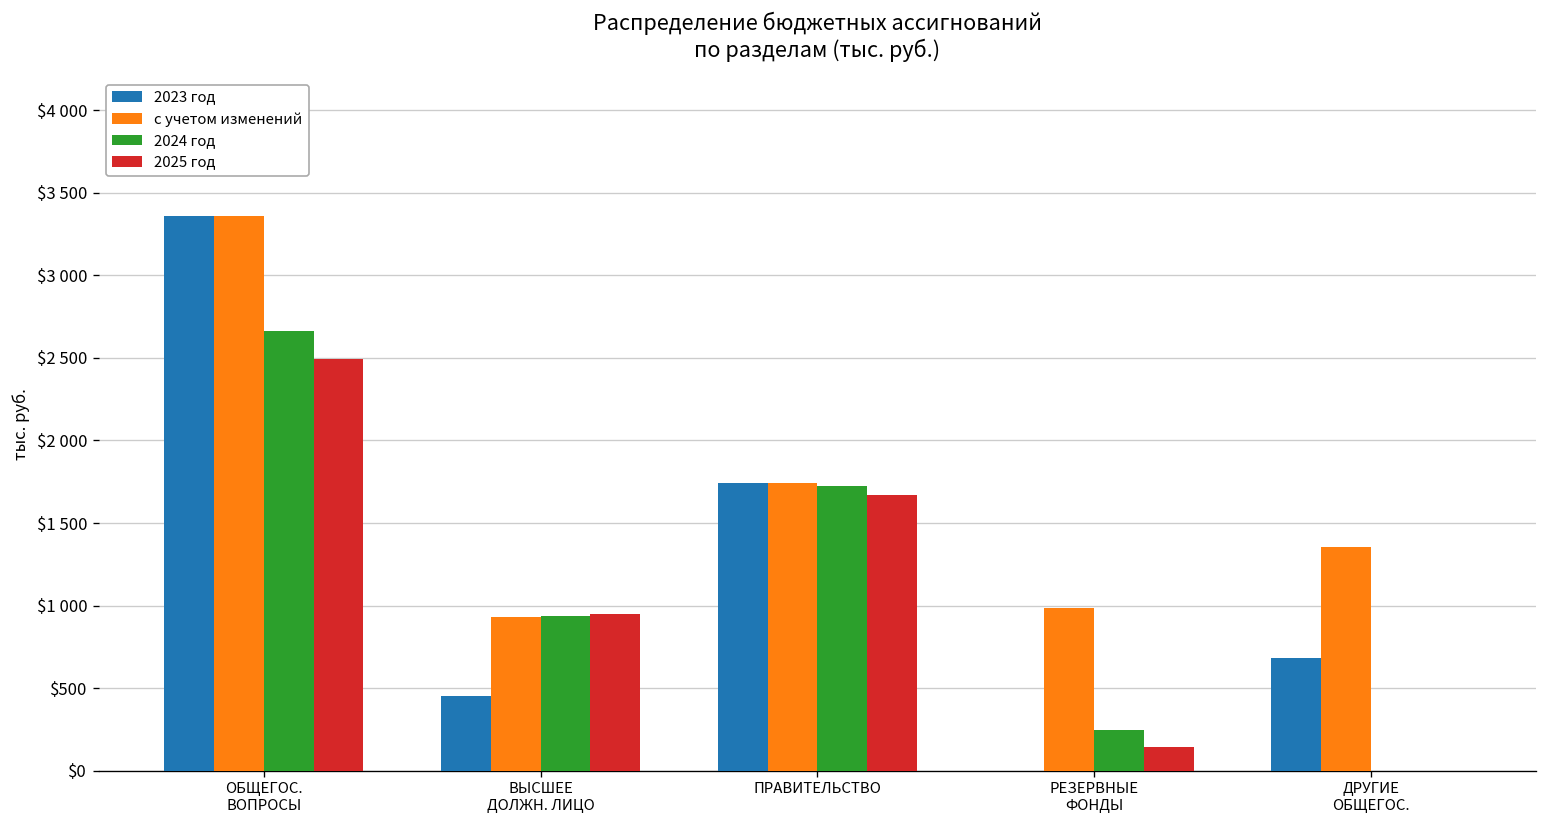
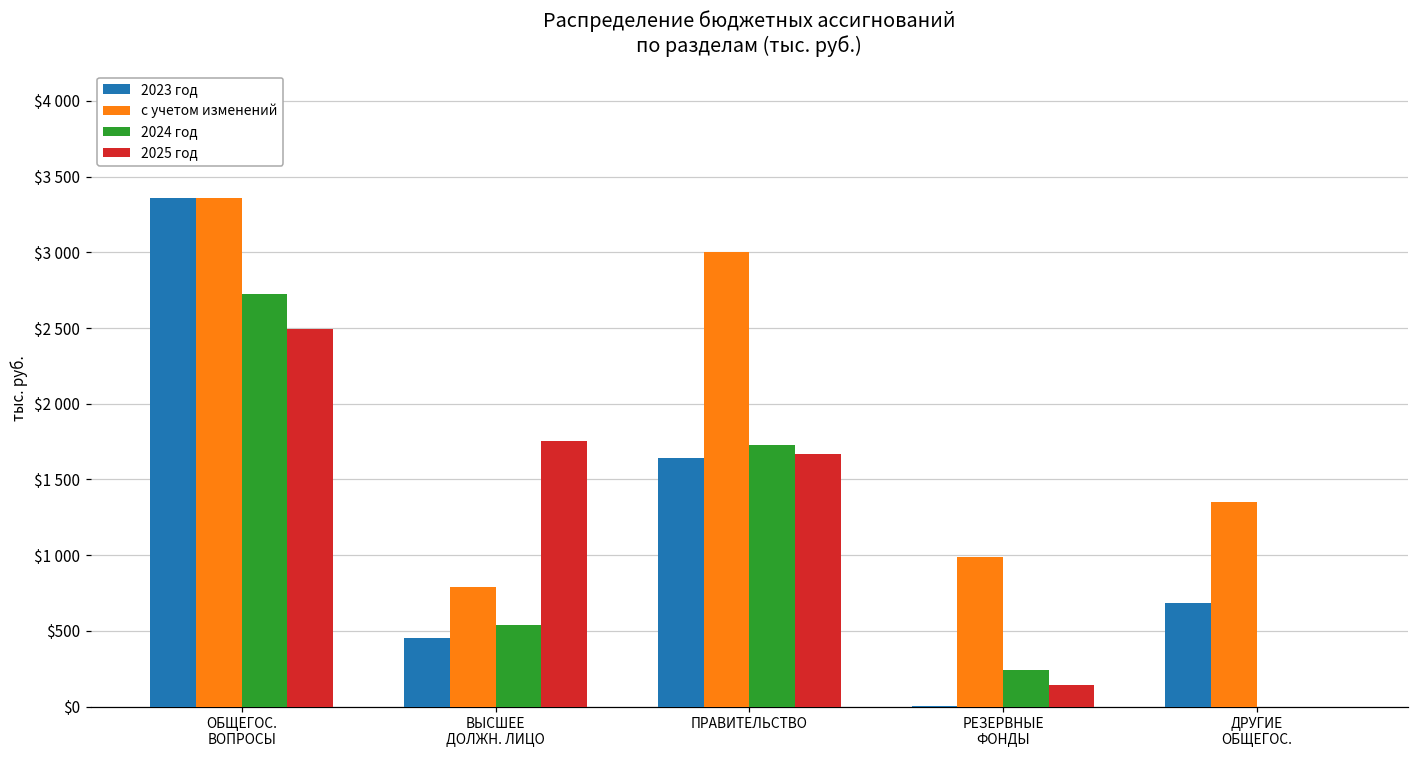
  {
    "2023 год": {
      "ОБЩЕГОС. ВОПРОСЫ": "$3360",
      "ВЫСШЕЕ ДОЛЖН. ЛИЦО": "$460",
-     "ПРАВИТЕЛЬСТВО": "$1740",
+     "ПРАВИТЕЛЬСТВО": "$1640",
      "ДРУГИЕ ОБЩЕГОС.": "$680"
    },
    "с учетом изменений": {
      "ОБЩЕГОС. ВОПРОСЫ": "$3360",
-     "ВЫСШЕЕ ДОЛЖН. ЛИЦО": "$930",
-     "ПРАВИТЕЛЬСТВО": "$1740",
+     "ВЫСШЕЕ ДОЛЖН. ЛИЦО": "$790",
+     "ПРАВИТЕЛЬСТВО": "$3000",
      "РЕЗЕРВНЫЕ ФОНДЫ": "$990",
      "ДРУГИЕ ОБЩЕГОС.": "$1350"
    },
    "2024 год": {
-     "ОБЩЕГОС. ВОПРОСЫ": "$2660",
-     "ВЫСШЕЕ ДОЛЖН. ЛИЦО": "$940",
+     "ОБЩЕГОС. ВОПРОСЫ": "$2730",
+     "ВЫСШЕЕ ДОЛЖН. ЛИЦО": "$540",
      "ПРАВИТЕЛЬСТВО": "$1730",
      "РЕЗЕРВНЫЕ ФОНДЫ": "$240",
      "ДРУГИЕ ОБЩЕГОС.": "$0"
    },
    "2025 год": {
      "ОБЩЕГОС. ВОПРОСЫ": "$2500",
-     "ВЫСШЕЕ ДОЛЖН. ЛИЦО": "$950",
+     "ВЫСШЕЕ ДОЛЖН. ЛИЦО": "$1750",
      "ПРАВИТЕЛЬСТВО": "$1670",
      "РЕЗЕРВНЫЕ ФОНДЫ": "$140",
      "ДРУГИЕ ОБЩЕГОС.": "$0"
    }
  }
